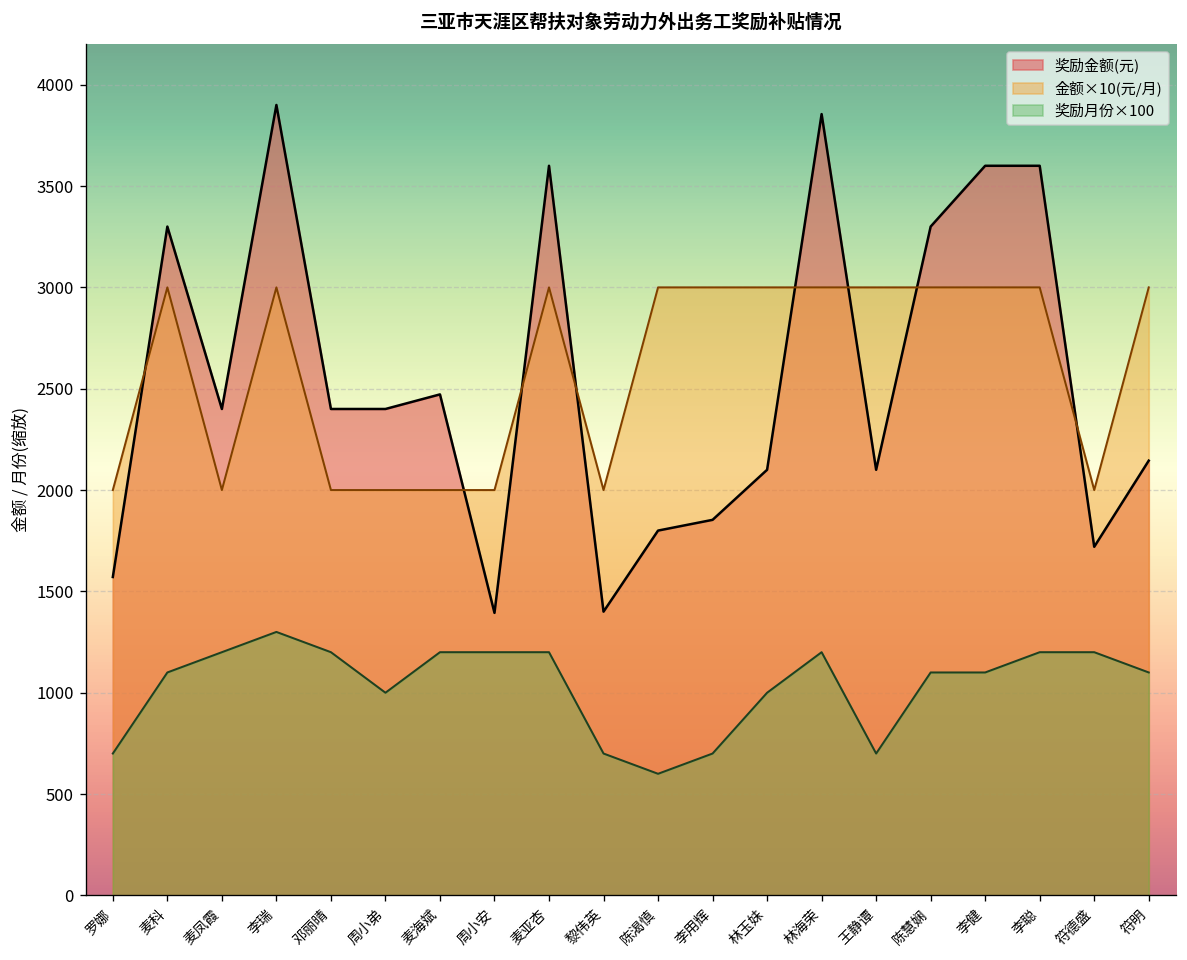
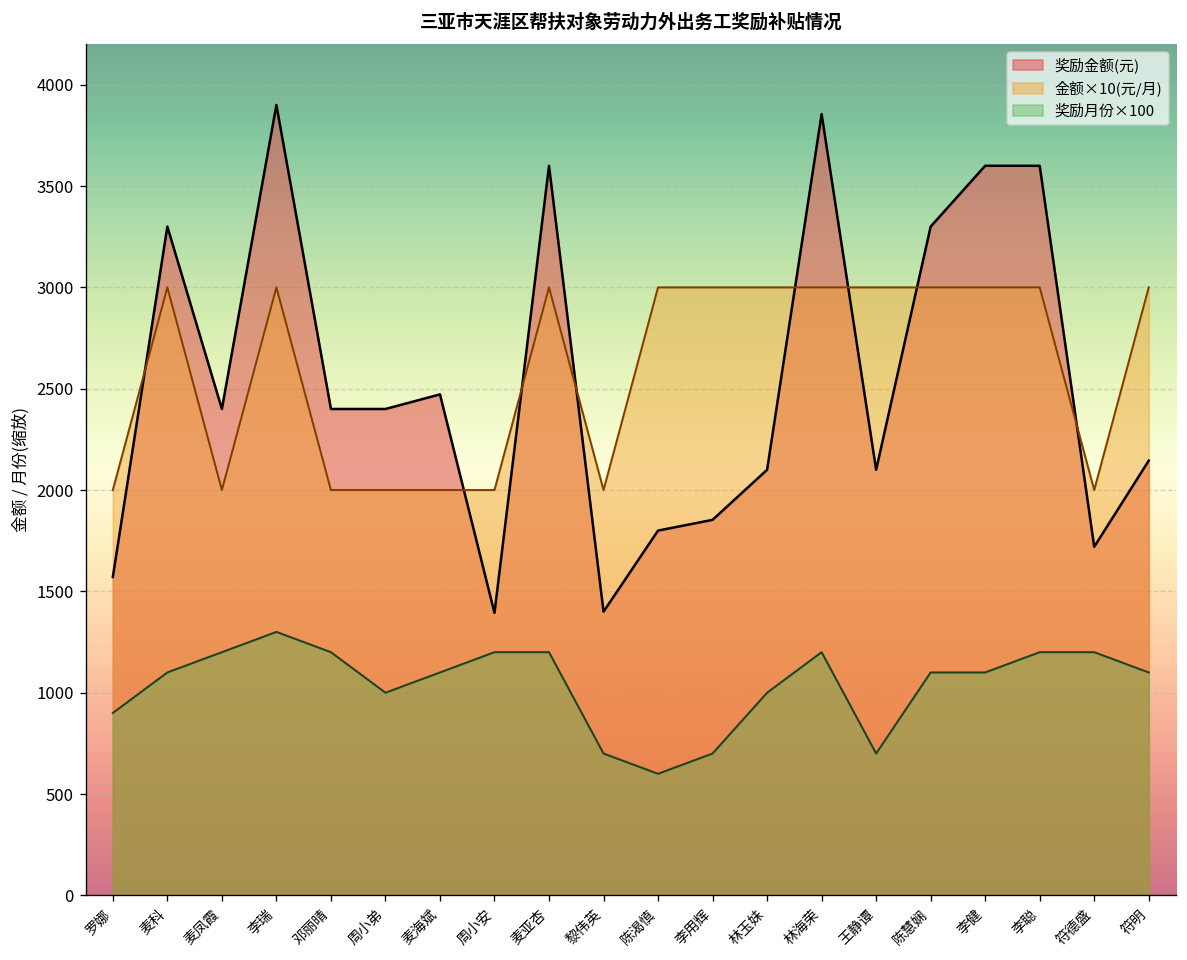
  {
    "奖励金额(元)": {
      "罗娜": 1570,
      "麦科": 3300,
      "麦凤霞": 2400,
      "李瑞": 3900,
      "邓丽晴": 2400,
      "周小弟": 2400,
      "麦海斌": 2470,
      "周小安": 1390,
      "麦亚杏": 3600,
      "黎伟英": 1400,
      "陈渴慎": 1800,
      "李用辉": 1850,
      "林玉妹": 2100,
      "林海荣": 3860,
      "王静谭": 2100,
      "陈慧娴": 3300,
      "李健": 3600,
      "李聪": 3600,
      "符德盛": 1720,
      "符明": 2150
    },
    "金额×10(元/月)": {
      "罗娜": 2000,
      "麦科": 3000,
      "麦凤霞": 2000,
      "李瑞": 3000,
      "邓丽晴": 2000,
      "周小弟": 2000,
      "麦海斌": 2000,
      "周小安": 2000,
      "麦亚杏": 3000,
      "黎伟英": 2000,
      "陈渴慎": 3000,
      "李用辉": 3000,
      "林玉妹": 3000,
      "林海荣": 3000,
      "王静谭": 3000,
      "陈慧娴": 3000,
      "李健": 3000,
      "李聪": 3000,
      "符德盛": 2000,
      "符明": 3000
    },
    "奖励月份×100": {
-     "罗娜": 700,
+     "罗娜": 900,
      "麦科": 1100,
      "麦凤霞": 1200,
      "李瑞": 1300,
      "邓丽晴": 1200,
      "周小弟": 1000,
-     "麦海斌": 1200,
+     "麦海斌": 1100,
      "周小安": 1200,
      "麦亚杏": 1200,
      "黎伟英": 700,
      "陈渴慎": 600,
      "李用辉": 700,
      "林玉妹": 1000,
      "林海荣": 1200,
      "王静谭": 700,
      "陈慧娴": 1100,
      "李健": 1100,
      "李聪": 1200,
      "符德盛": 1200,
      "符明": 1100
    }
  }
